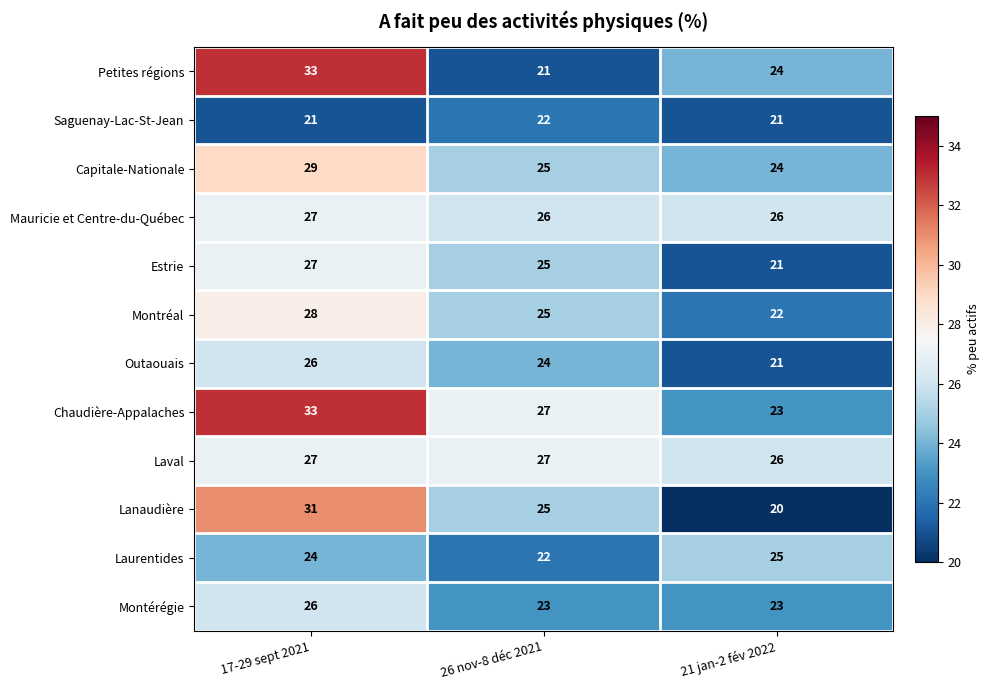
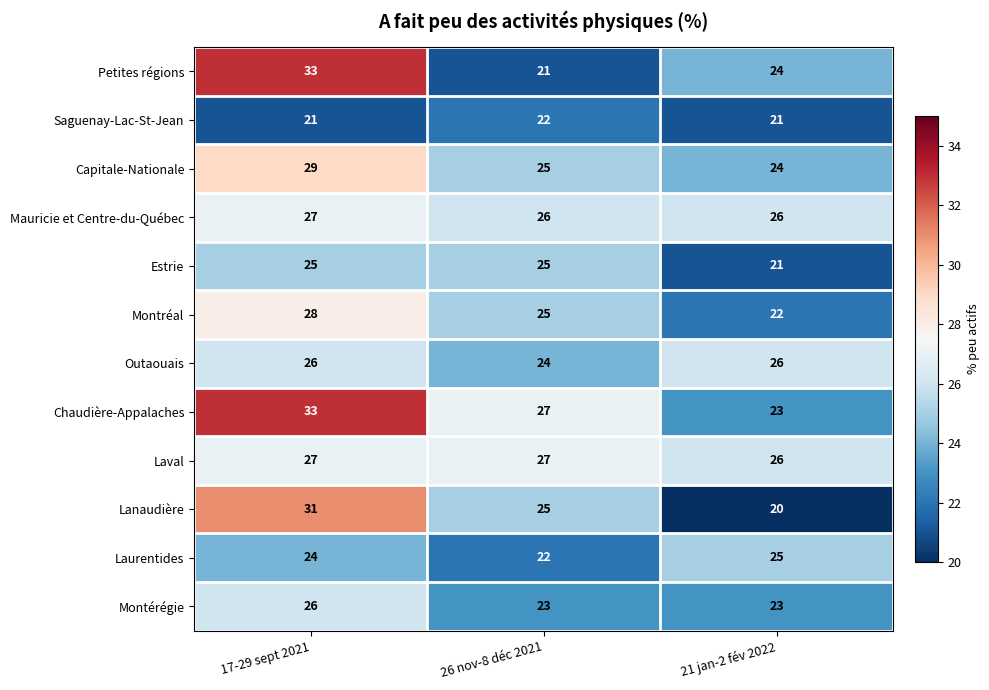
  {
    "Petites régions": {
      "17-29 sept 2021": 33,
      "26 nov-8 déc 2021": 21,
      "21 jan-2 fév 2022": 24
    },
    "Saguenay-Lac-St-Jean": {
      "17-29 sept 2021": 21,
      "26 nov-8 déc 2021": 22,
      "21 jan-2 fév 2022": 21
    },
    "Capitale-Nationale": {
      "17-29 sept 2021": 29,
      "26 nov-8 déc 2021": 25,
      "21 jan-2 fév 2022": 24
    },
    "Mauricie et Centre-du-Québec": {
      "17-29 sept 2021": 27,
      "26 nov-8 déc 2021": 26,
      "21 jan-2 fév 2022": 26
    },
    "Estrie": {
-     "17-29 sept 2021": 27,
+     "17-29 sept 2021": 25,
      "26 nov-8 déc 2021": 25,
      "21 jan-2 fév 2022": 21
    },
    "Montréal": {
      "17-29 sept 2021": 28,
      "26 nov-8 déc 2021": 25,
      "21 jan-2 fév 2022": 22
    },
    "Outaouais": {
      "17-29 sept 2021": 26,
      "26 nov-8 déc 2021": 24,
-     "21 jan-2 fév 2022": 21
+     "21 jan-2 fév 2022": 26
    },
    "Chaudière-Appalaches": {
      "17-29 sept 2021": 33,
      "26 nov-8 déc 2021": 27,
      "21 jan-2 fév 2022": 23
    },
    "Laval": {
      "17-29 sept 2021": 27,
      "26 nov-8 déc 2021": 27,
      "21 jan-2 fév 2022": 26
    },
    "Lanaudière": {
      "17-29 sept 2021": 31,
      "26 nov-8 déc 2021": 25,
      "21 jan-2 fév 2022": 20
    },
    "Laurentides": {
      "17-29 sept 2021": 24,
      "26 nov-8 déc 2021": 22,
      "21 jan-2 fév 2022": 25
    },
    "Montérégie": {
      "17-29 sept 2021": 26,
      "26 nov-8 déc 2021": 23,
      "21 jan-2 fév 2022": 23
    }
  }
